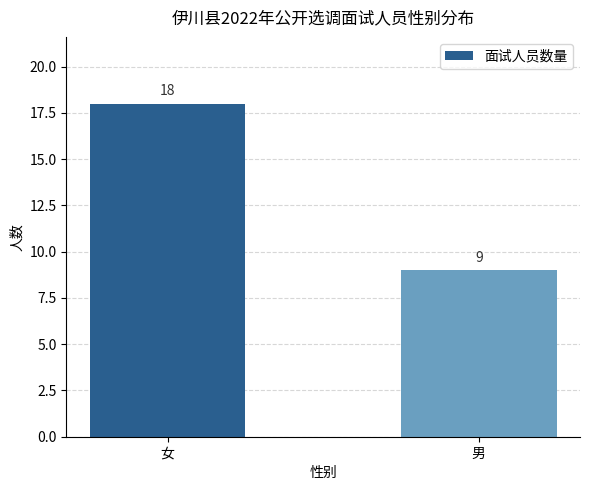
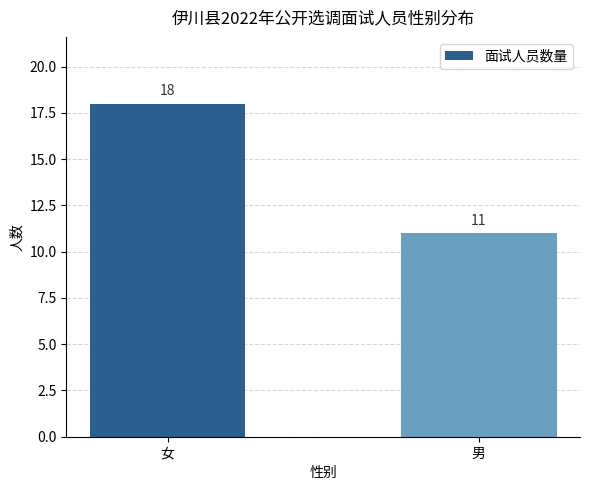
  {
    "女": 18,
-   "男": 9
+   "男": 11
  }
